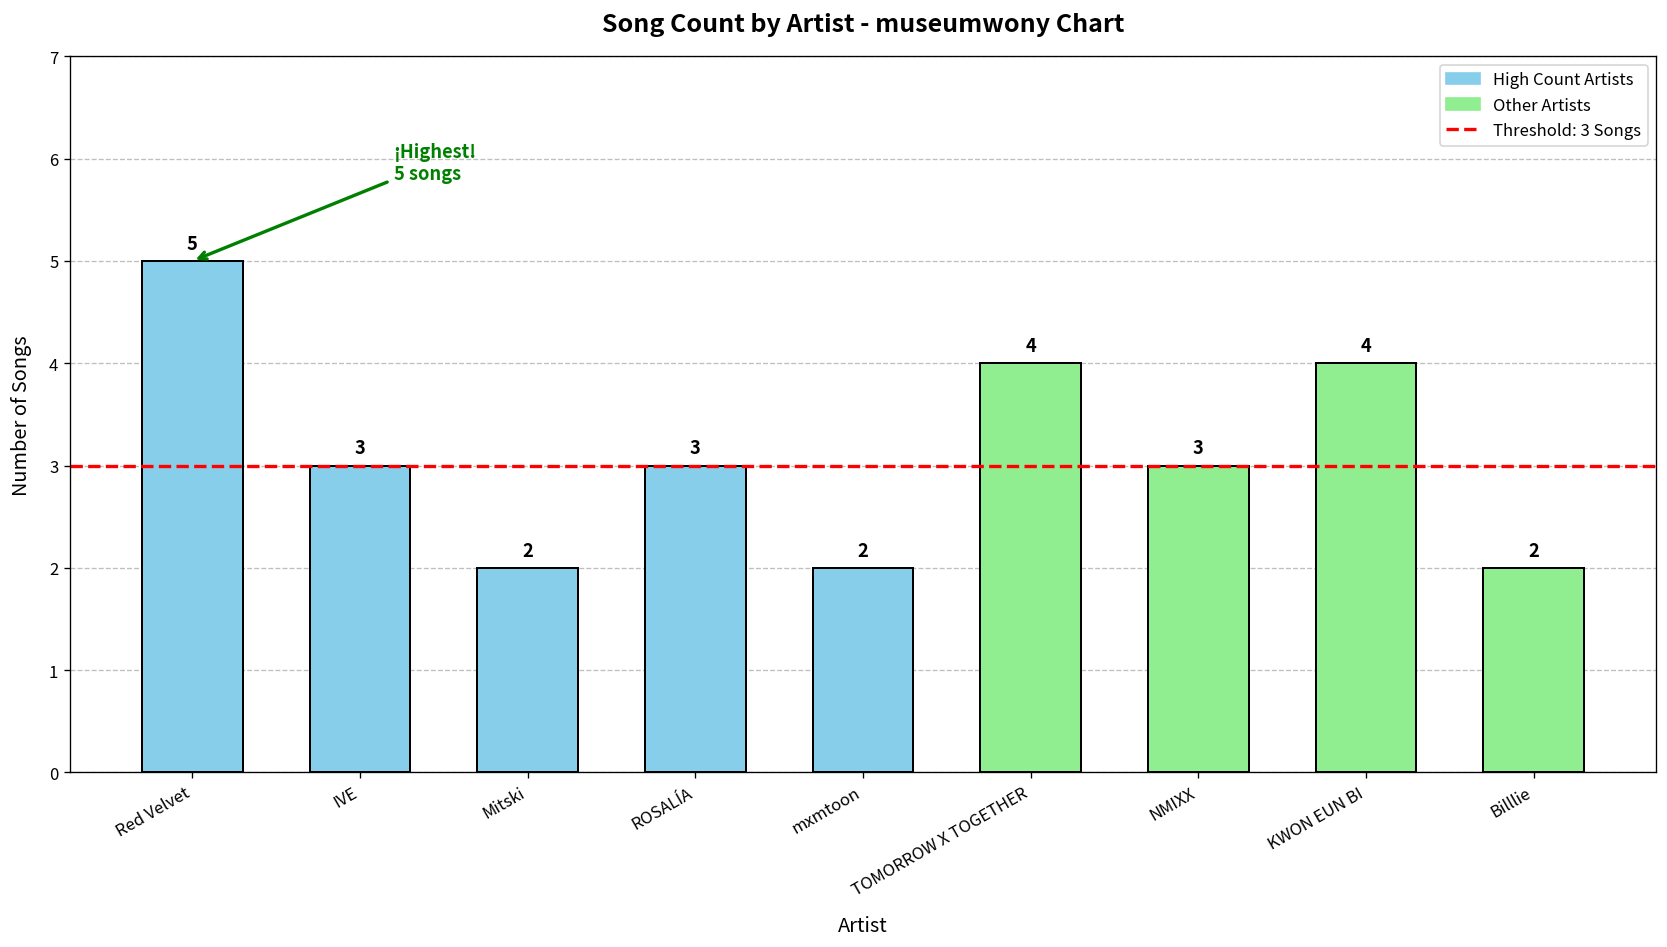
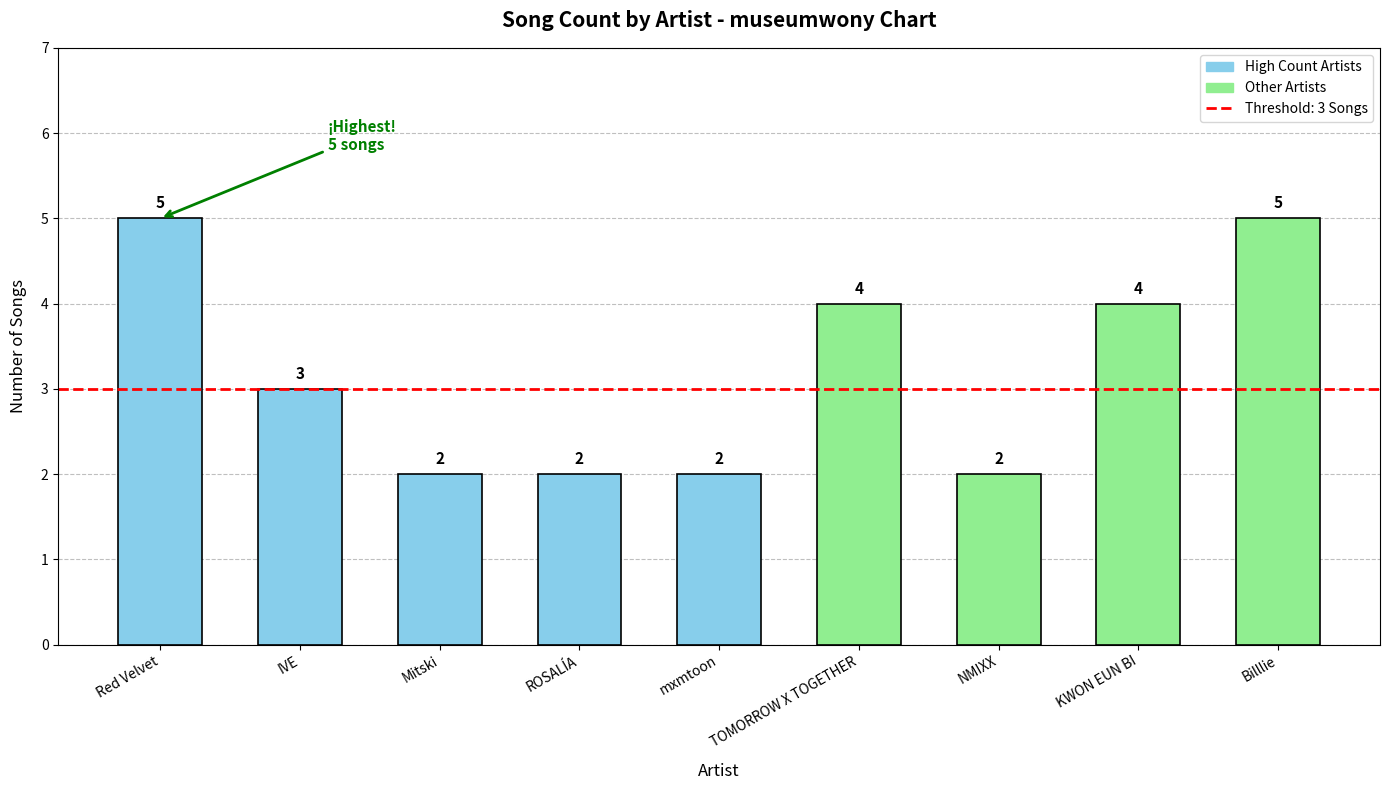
  {
    "Red Velvet": 5,
    "IVE": 3,
    "Mitski": 2,
-   "ROSALÍA": 3,
+   "ROSALÍA": 2,
    "mxmtoon": 2,
    "TOMORROW X TOGETHER": 4,
-   "NMIXX": 3,
+   "NMIXX": 2,
    "KWON EUN BI": 4,
-   "Billlie": 2
+   "Billlie": 5
  }
